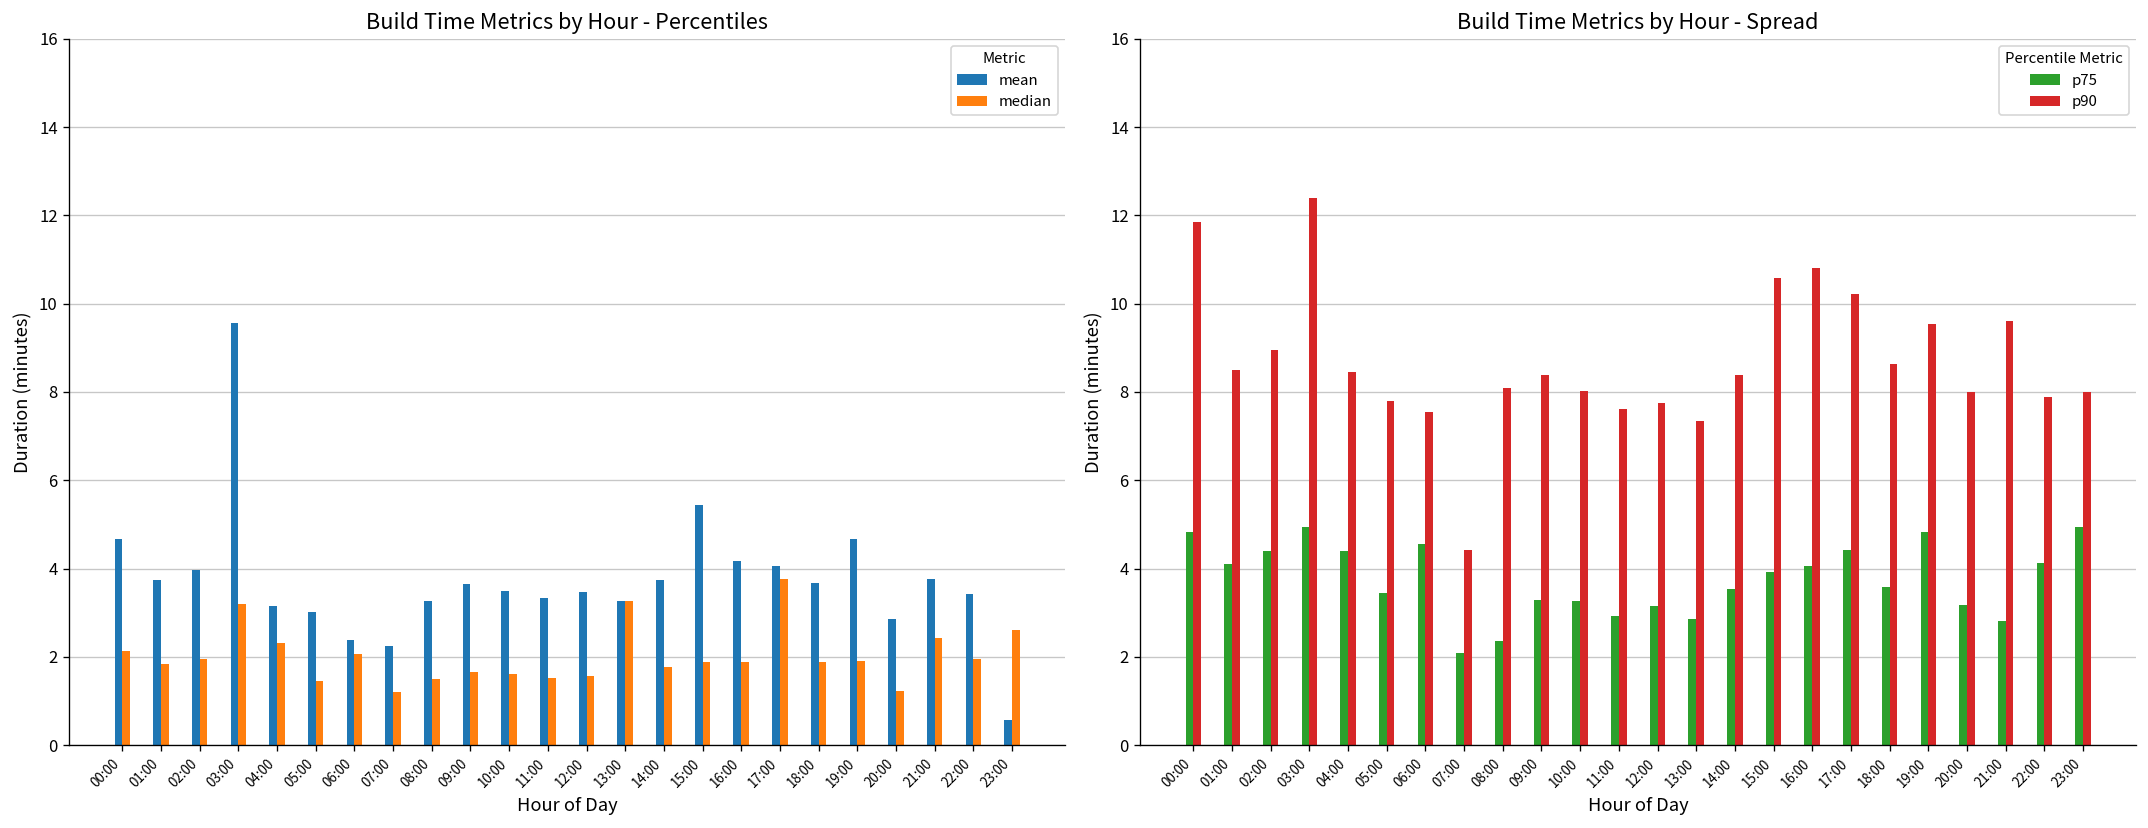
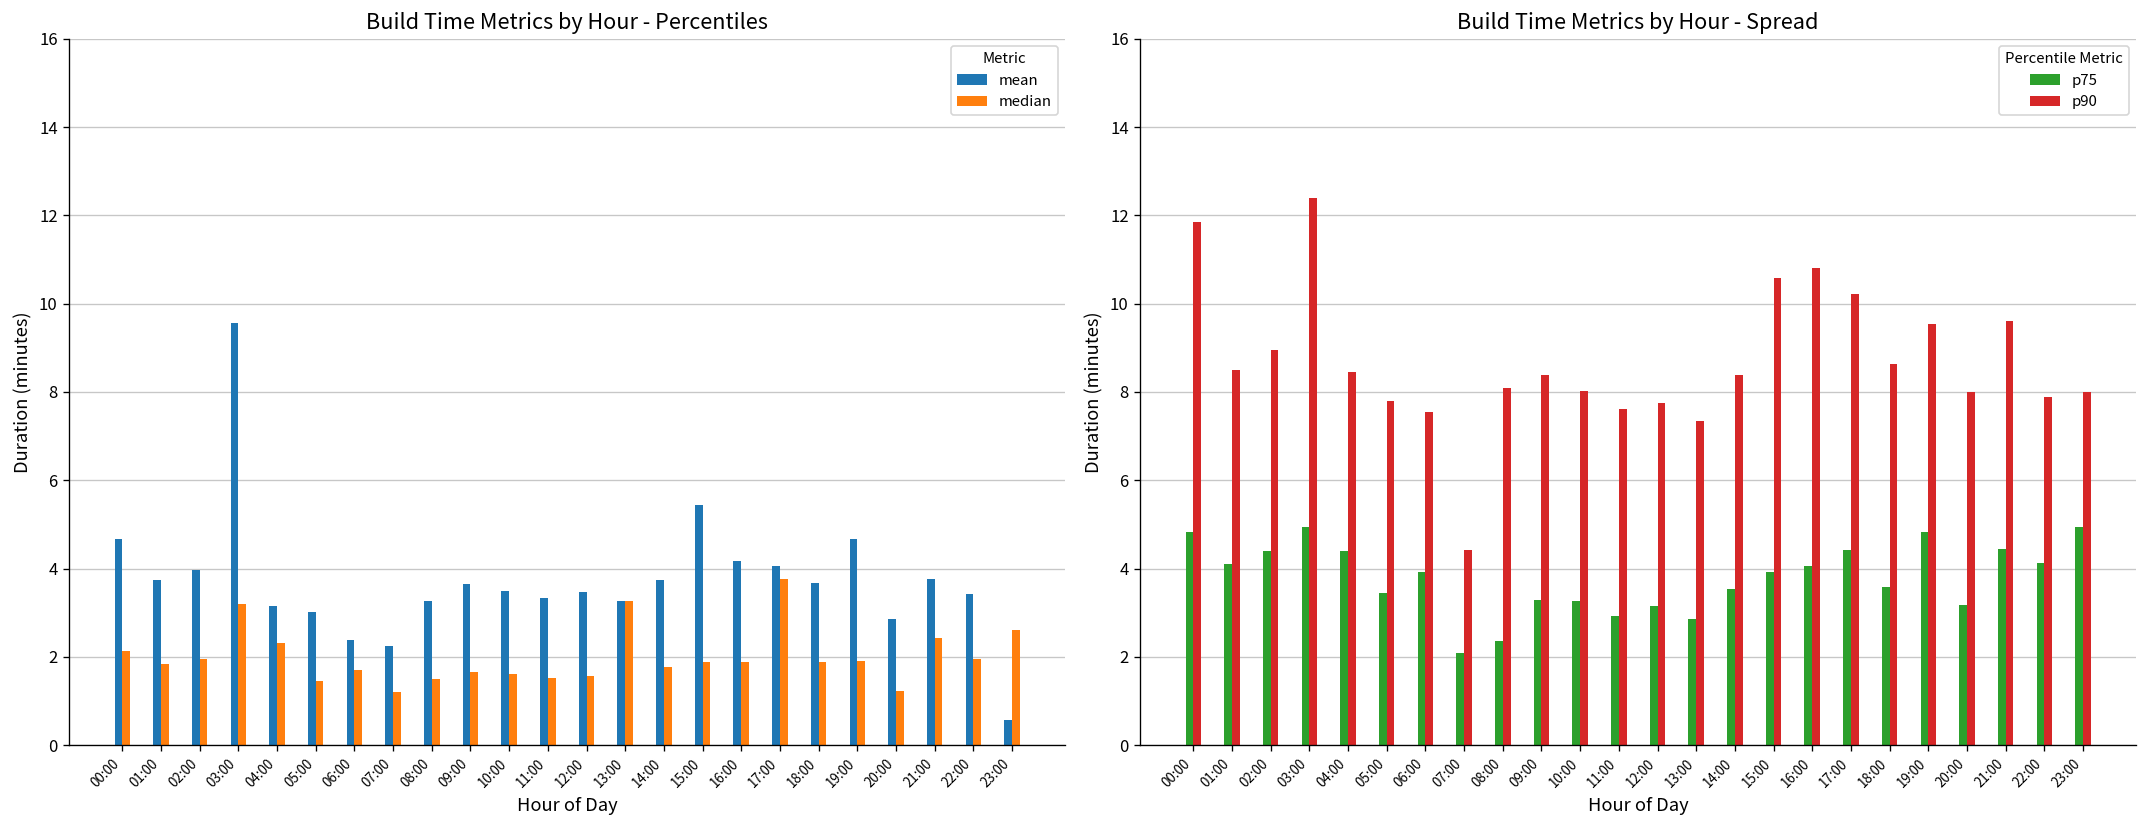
  {
    "Build Time Metrics by Hour - Percentiles": {
      "mean": {
        "00:00": 4.7,
        "01:00": 3.7,
        "02:00": 4.0,
        "03:00": 9.6,
        "04:00": 3.2,
        "05:00": 3.0,
        "06:00": 2.4,
        "07:00": 2.3,
        "08:00": 3.3,
        "09:00": 3.7,
        "10:00": 3.5,
        "11:00": 3.3,
        "12:00": 3.5,
        "13:00": 3.3,
        "14:00": 3.8,
        "15:00": 5.4,
        "16:00": 4.2,
        "17:00": 4.1,
        "18:00": 3.7,
        "19:00": 4.7,
        "20:00": 2.9,
        "21:00": 3.8,
        "22:00": 3.4,
        "23:00": 0.6
      },
      "median": {
        "00:00": 2.1,
        "01:00": 1.8,
        "02:00": 2.0,
        "03:00": 3.2,
        "04:00": 2.3,
        "05:00": 1.4,
-       "06:00": 2.1,
+       "06:00": 1.7,
        "07:00": 1.2,
        "08:00": 1.5,
        "09:00": 1.7,
        "10:00": 1.6,
        "11:00": 1.5,
        "12:00": 1.6,
        "13:00": 3.3,
        "14:00": 1.8,
        "15:00": 1.9,
        "16:00": 1.9,
        "17:00": 3.8,
        "18:00": 1.9,
        "19:00": 1.9,
        "20:00": 1.2,
        "21:00": 2.4,
        "22:00": 2.0,
        "23:00": 2.6
      }
    },
    "Build Time Metrics by Hour - Spread": {
      "p75": {
        "00:00": 4.8,
        "01:00": 4.1,
        "02:00": 4.4,
        "03:00": 4.9,
        "04:00": 4.4,
        "05:00": 3.5,
-       "06:00": 4.5,
+       "06:00": 3.9,
        "07:00": 2.1,
        "08:00": 2.4,
        "09:00": 3.3,
        "10:00": 3.3,
        "11:00": 2.9,
        "12:00": 3.1,
        "13:00": 2.9,
        "14:00": 3.5,
        "15:00": 3.9,
        "16:00": 4.1,
        "17:00": 4.4,
        "18:00": 3.6,
        "19:00": 4.8,
        "20:00": 3.2,
-       "21:00": 2.8,
+       "21:00": 4.5,
        "22:00": 4.1,
        "23:00": 4.9
      },
      "p90": {
        "00:00": 11.8,
        "01:00": 8.5,
        "02:00": 9.0,
        "03:00": 12.4,
        "04:00": 8.5,
        "05:00": 7.8,
        "06:00": 7.6,
        "07:00": 4.4,
        "08:00": 8.1,
        "09:00": 8.4,
        "10:00": 8.0,
        "11:00": 7.6,
        "12:00": 7.7,
        "13:00": 7.3,
        "14:00": 8.4,
        "15:00": 10.6,
        "16:00": 10.8,
        "17:00": 10.2,
        "18:00": 8.6,
        "19:00": 9.5,
        "20:00": 8.0,
        "21:00": 9.6,
        "22:00": 7.9,
        "23:00": 8.0
      }
    }
  }
